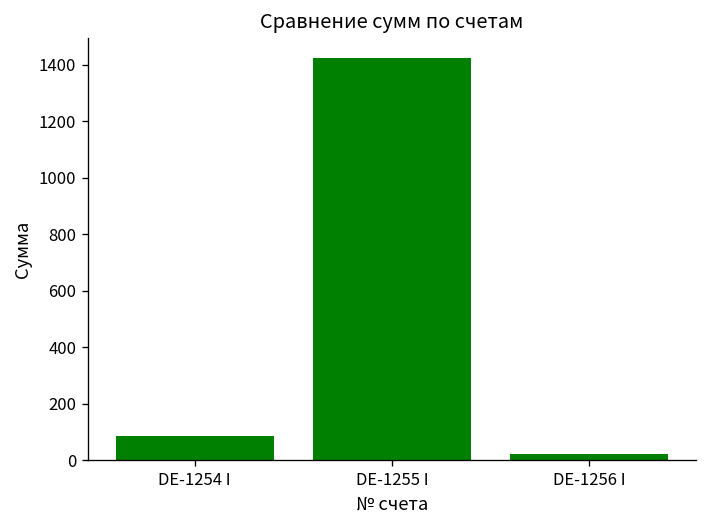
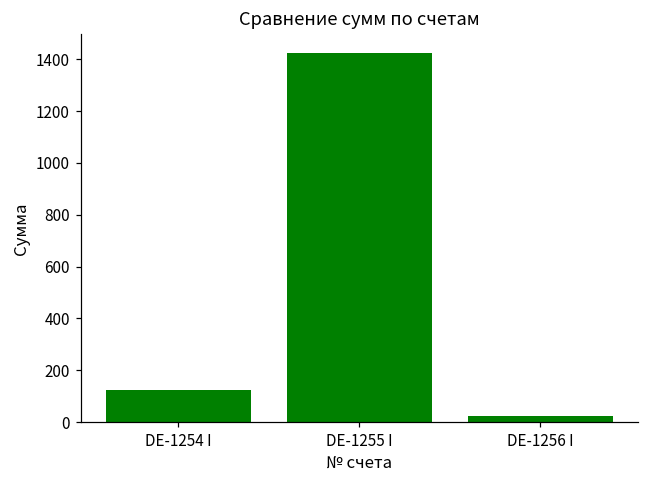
  {
-   "DE-1254 I": 90,
+   "DE-1254 I": 120,
    "DE-1255 I": 1420,
    "DE-1256 I": 20
  }
